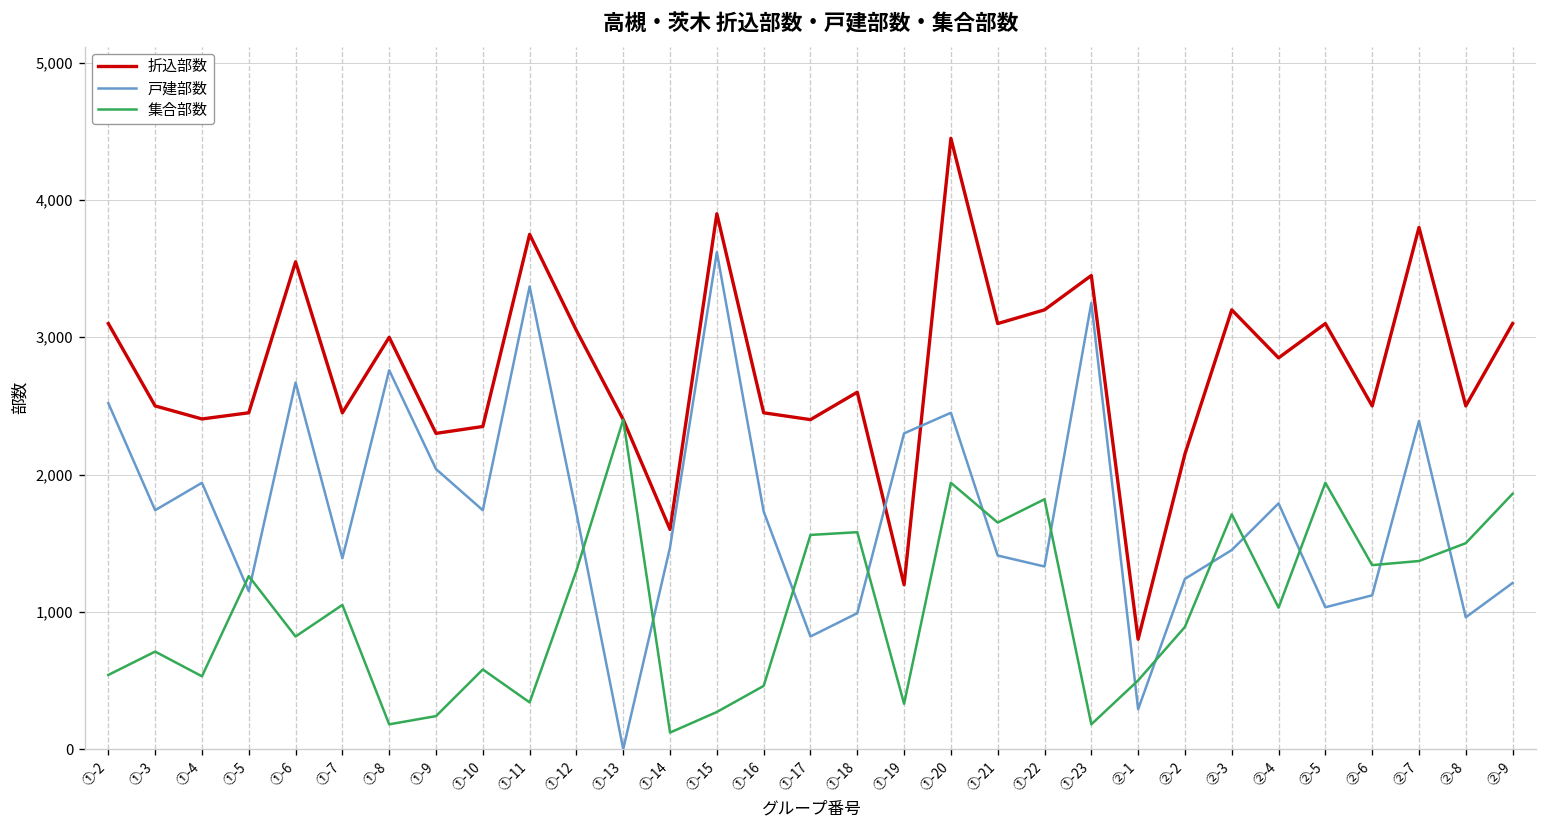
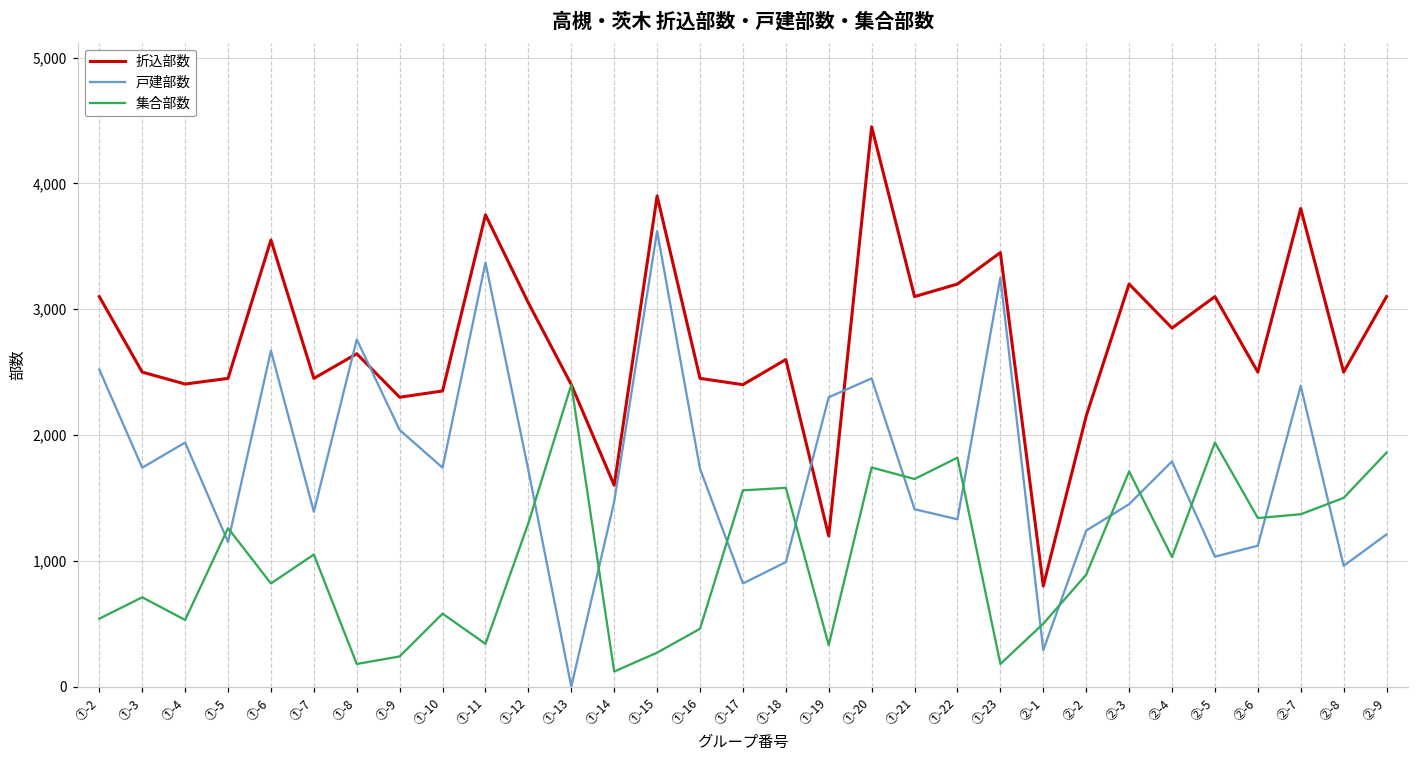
  {
    "折込部数": {
      "①-2": "3,100",
      "①-3": "2,500",
      "①-4": "2,410",
      "①-5": "2,450",
      "①-6": "3,550",
      "①-7": "2,450",
-     "①-8": "3,000",
+     "①-8": "2,650",
      "①-9": "2,300",
      "①-10": "2,350",
      "①-11": "3,750",
      "①-12": "3,050",
      "①-14": "1,600",
      "①-15": "3,900",
      "①-16": "2,450",
      "①-17": "2,400",
      "①-18": "2,600",
      "①-19": "1,200",
      "①-20": "4,450",
      "①-21": "3,100",
      "①-22": "3,200",
      "①-23": "3,450",
      "②-1": "800",
      "②-2": "2,150",
      "②-3": "3,200",
      "②-4": "2,850",
      "②-5": "3,100",
      "②-6": "2,500",
      "②-7": "3,800",
      "②-8": "2,500",
      "②-9": "3,100"
    },
    "戸建部数": {
      "①-2": "2,520",
      "①-3": "1,740",
      "①-4": "1,940",
      "①-5": "1,150",
      "①-6": "2,670",
      "①-7": "1,390",
      "①-8": "2,760",
      "①-9": "2,040",
      "①-10": "1,740",
      "①-11": "3,370",
      "①-12": "1,720",
      "①-13": "0",
      "①-14": "1,470",
      "①-15": "3,620",
      "①-16": "1,730",
      "①-17": "820",
      "①-18": "990",
      "①-19": "2,300",
      "①-20": "2,450",
      "①-21": "1,410",
      "①-22": "1,330",
      "①-23": "3,250",
      "②-1": "290",
      "②-2": "1,240",
      "②-3": "1,450",
      "②-4": "1,790",
      "②-5": "1,030",
      "②-6": "1,120",
      "②-7": "2,390",
      "②-8": "960",
      "②-9": "1,210"
    },
    "集合部数": {
      "①-2": "540",
      "①-3": "710",
      "①-4": "530",
      "①-5": "1,260",
      "①-6": "820",
      "①-7": "1,050",
      "①-8": "180",
      "①-9": "240",
      "①-10": "580",
      "①-11": "340",
      "①-12": "1,300",
      "①-14": "120",
      "①-15": "270",
      "①-16": "460",
      "①-17": "1,560",
      "①-18": "1,580",
      "①-19": "330",
-     "①-20": "1,940",
+     "①-20": "1,740",
      "①-21": "1,650",
      "①-22": "1,820",
      "①-23": "180",
      "②-1": "500",
      "②-2": "890",
      "②-3": "1,710",
      "②-4": "1,030",
      "②-5": "1,940",
      "②-6": "1,340",
      "②-7": "1,370",
      "②-8": "1,500",
      "②-9": "1,860"
    }
  }
